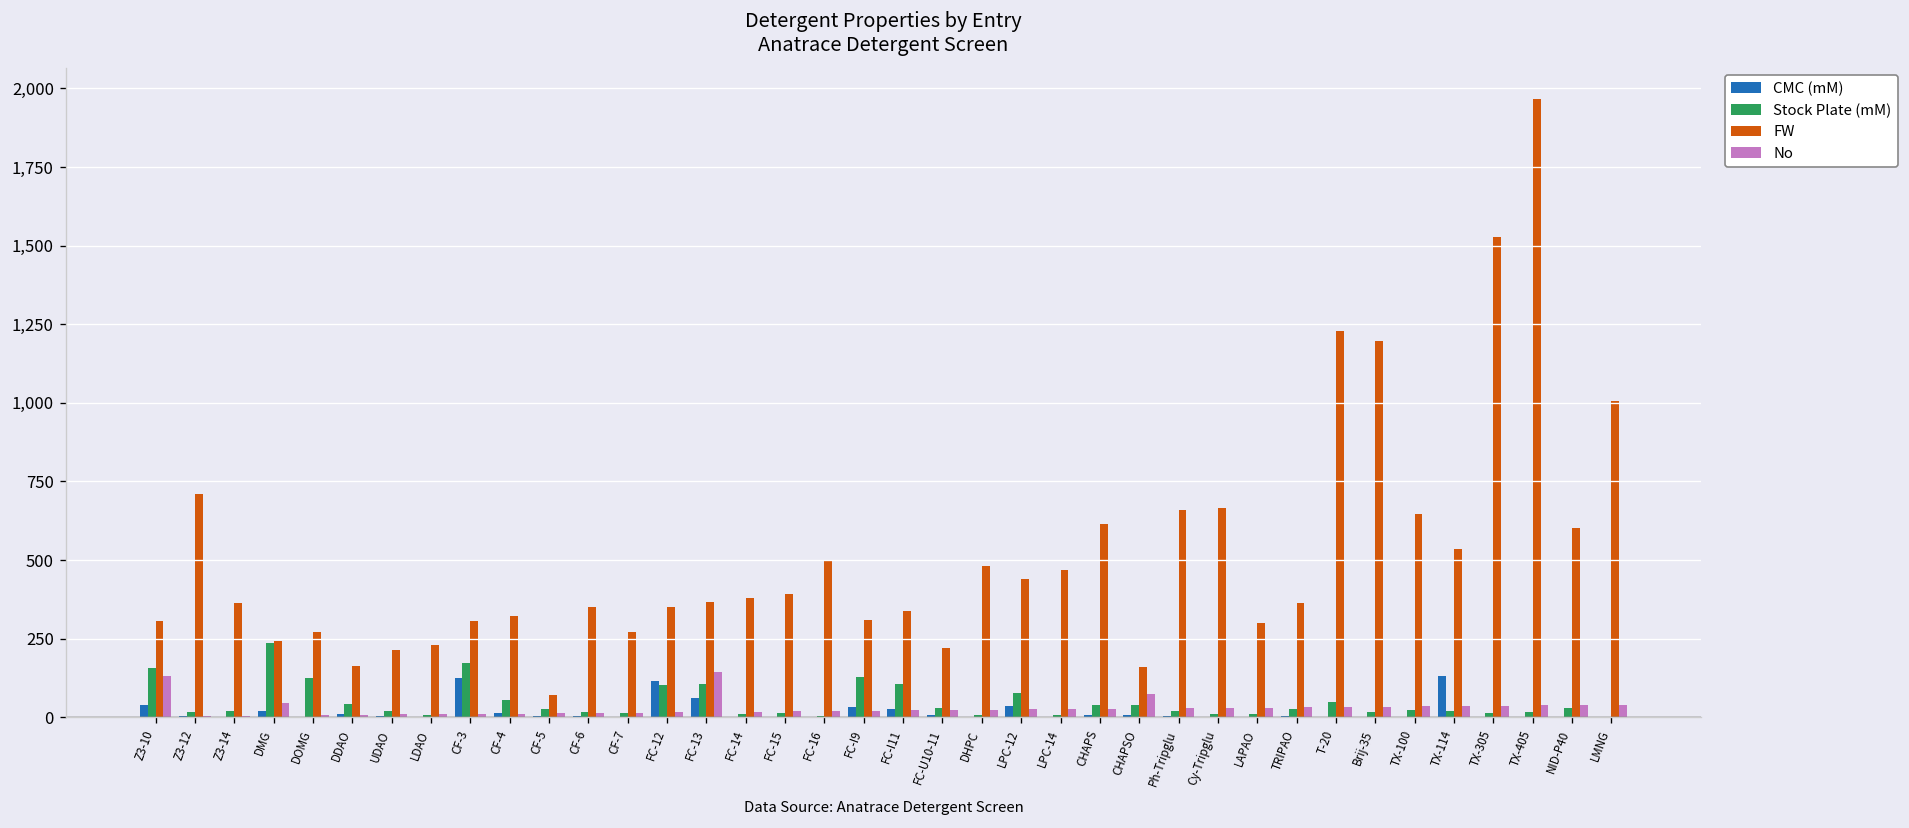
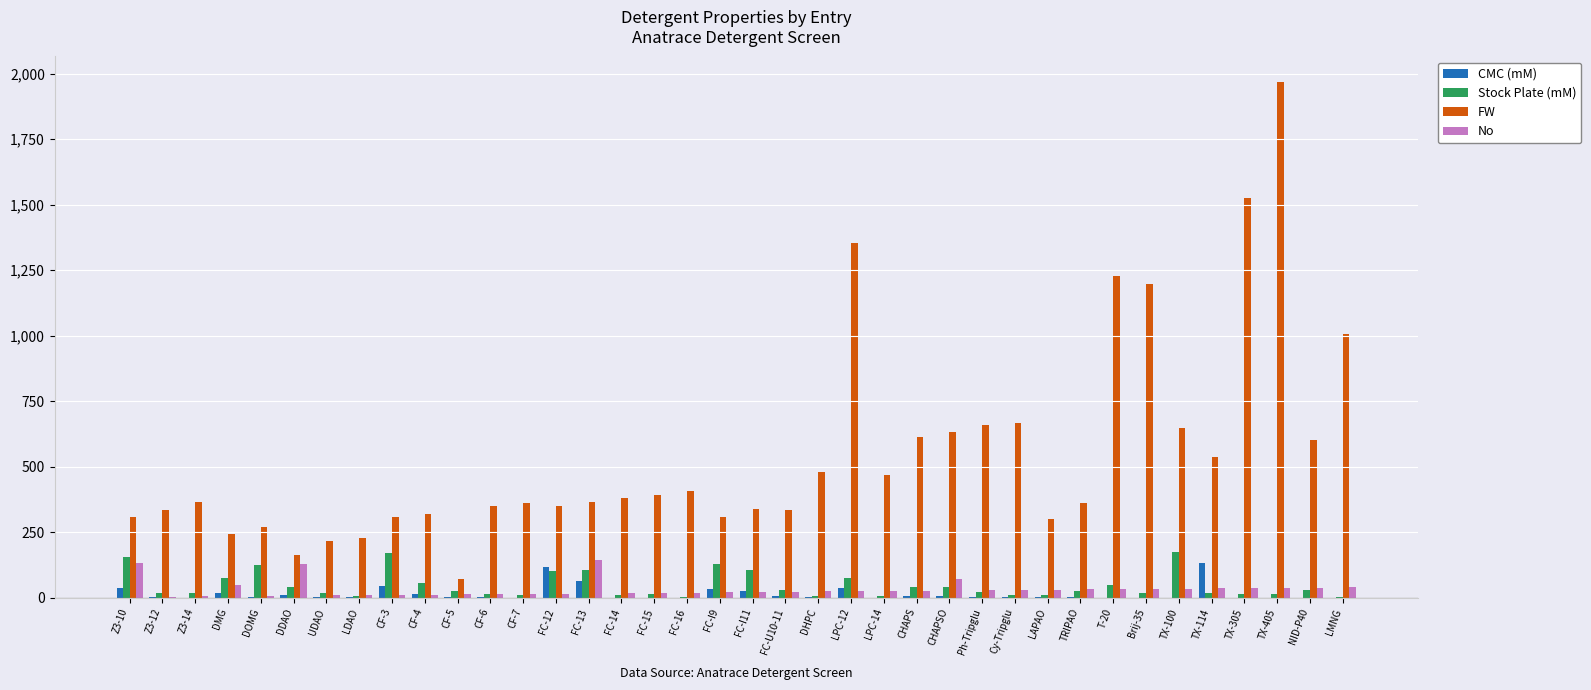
  {
    "CMC (mM)": {
      "Z3-10": "40",
      "DMG": "20",
      "DDAO": "10",
-     "CF-3": "120",
+     "CF-3": "40",
      "CF-4": "10",
      "FC-12": "120",
      "FC-13": "60",
      "FC-I9": "30",
      "FC-I11": "30",
      "LPC-12": "40",
      "TX-114": "130"
    },
    "Stock Plate (mM)": {
      "Z3-10": "160",
      "Z3-12": "20",
      "Z3-14": "20",
-     "DMG": "240",
+     "DMG": "80",
      "DOMG": "130",
      "DDAO": "40",
      "UDAO": "20",
      "CF-3": "170",
      "CF-4": "60",
      "CF-5": "30",
      "CF-6": "20",
      "CF-7": "10",
      "FC-12": "100",
      "FC-13": "110",
      "FC-14": "10",
      "FC-15": "10",
      "FC-I9": "130",
      "FC-I11": "110",
      "FC-U10-11": "30",
      "LPC-12": "80",
      "CHAPS": "40",
      "CHAPSO": "40",
      "Ph-Tripglu": "20",
      "Cy-Tripglu": "10",
      "LAPAO": "10",
      "TRIPAO": "30",
      "T-20": "50",
      "Brij-35": "20",
-     "TX-100": "20",
+     "TX-100": "170",
      "TX-114": "20",
      "TX-305": "10",
      "TX-405": "20",
      "NID-P40": "30"
    },
    "FW": {
      "Z3-10": "310",
-     "Z3-12": "710",
+     "Z3-12": "340",
      "Z3-14": "360",
      "DMG": "240",
      "DOMG": "270",
      "DDAO": "160",
      "UDAO": "220",
      "LDAO": "230",
      "CF-3": "310",
      "CF-4": "320",
      "CF-5": "70",
      "CF-6": "350",
-     "CF-7": "270",
+     "CF-7": "360",
      "FC-12": "350",
      "FC-13": "370",
      "FC-14": "380",
      "FC-15": "390",
-     "FC-16": "500",
+     "FC-16": "410",
      "FC-I9": "310",
      "FC-I11": "340",
-     "FC-U10-11": "220",
+     "FC-U10-11": "340",
      "DHPC": "480",
-     "LPC-12": "440",
+     "LPC-12": "1,350",
      "LPC-14": "470",
      "CHAPS": "610",
-     "CHAPSO": "160",
+     "CHAPSO": "630",
      "Ph-Tripglu": "660",
      "Cy-Tripglu": "670",
      "LAPAO": "300",
      "TRIPAO": "360",
      "T-20": "1,230",
      "Brij-35": "1,200",
      "TX-100": "650",
      "TX-114": "540",
      "TX-305": "1,530",
      "TX-405": "1,970",
      "NID-P40": "600",
      "LMNG": "1,010"
    },
    "No": {
      "Z3-10": "130",
      "DMG": "50",
-     "DDAO": "10",
+     "DDAO": "130",
      "LDAO": "10",
      "CF-3": "10",
      "CF-4": "10",
      "CF-5": "10",
      "CF-6": "10",
      "CF-7": "20",
      "FC-12": "20",
      "FC-13": "150",
      "FC-14": "20",
      "FC-15": "20",
      "FC-16": "20",
      "FC-I9": "20",
      "FC-I11": "20",
      "FC-U10-11": "20",
      "DHPC": "20",
      "LPC-12": "30",
      "LPC-14": "30",
      "CHAPS": "30",
      "CHAPSO": "70",
      "Ph-Tripglu": "30",
      "Cy-Tripglu": "30",
      "LAPAO": "30",
      "TRIPAO": "30",
      "T-20": "30",
      "Brij-35": "30",
      "TX-100": "40",
      "TX-114": "40",
      "TX-305": "40",
      "TX-405": "40",
      "NID-P40": "40",
      "LMNG": "40"
    }
  }
